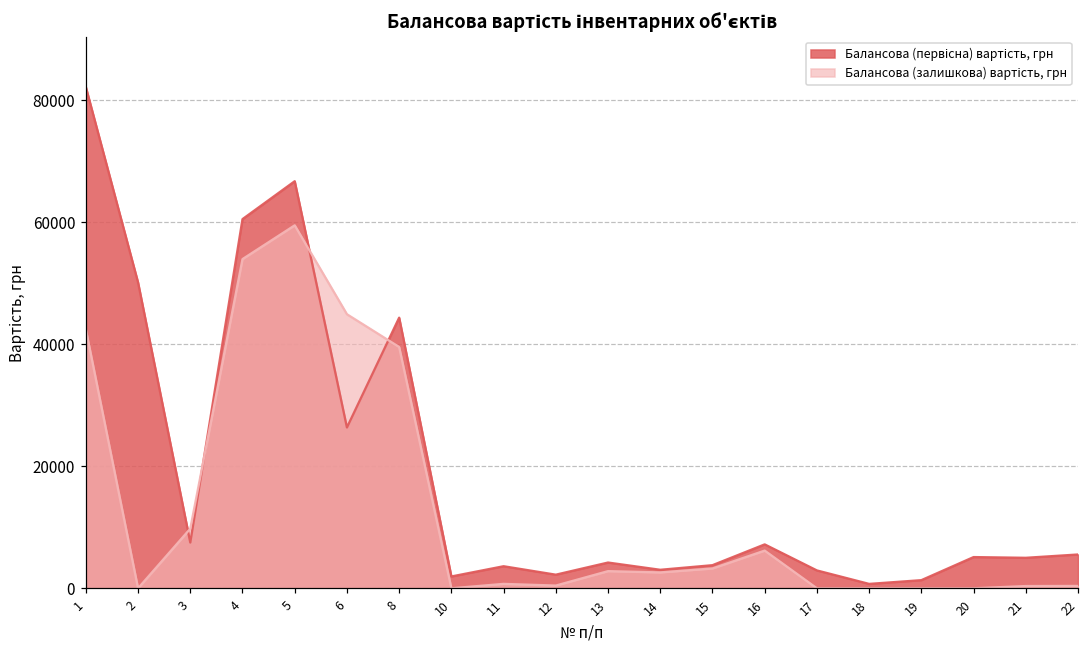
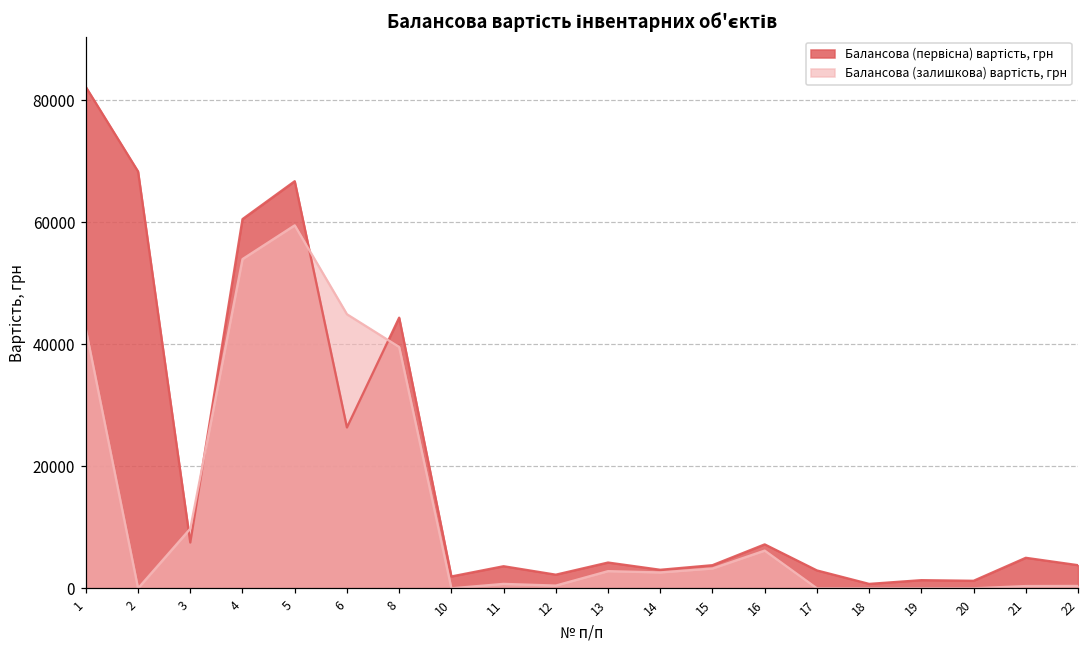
  {
    "Балансова (первісна) вартість, грн": {
      "1": 82000,
-     "2": 50000,
+     "2": 68000,
      "3": 8000,
      "4": 61000,
      "5": 67000,
      "6": 26000,
      "8": 44000,
      "10": 2000,
      "11": 4000,
      "12": 2000,
      "13": 4000,
      "15": 4000,
      "16": 7000,
      "17": 3000,
      "18": 1000,
      "19": 1000,
-     "20": 5000,
+     "20": 1000,
      "21": 5000,
-     "22": 6000
+     "22": 4000
    },
    "Балансова (залишкова) вартість, грн": {
      "1": 42000,
      "2": 0,
      "3": 10000,
      "4": 54000,
      "5": 60000,
      "6": 45000,
      "8": 40000,
      "10": 0,
      "11": 1000,
      "12": 0,
      "13": 3000,
      "15": 3000,
      "16": 6000,
      "17": 0,
      "18": 0,
      "19": 0,
      "20": 0,
      "21": 0,
      "22": 0
    }
  }
